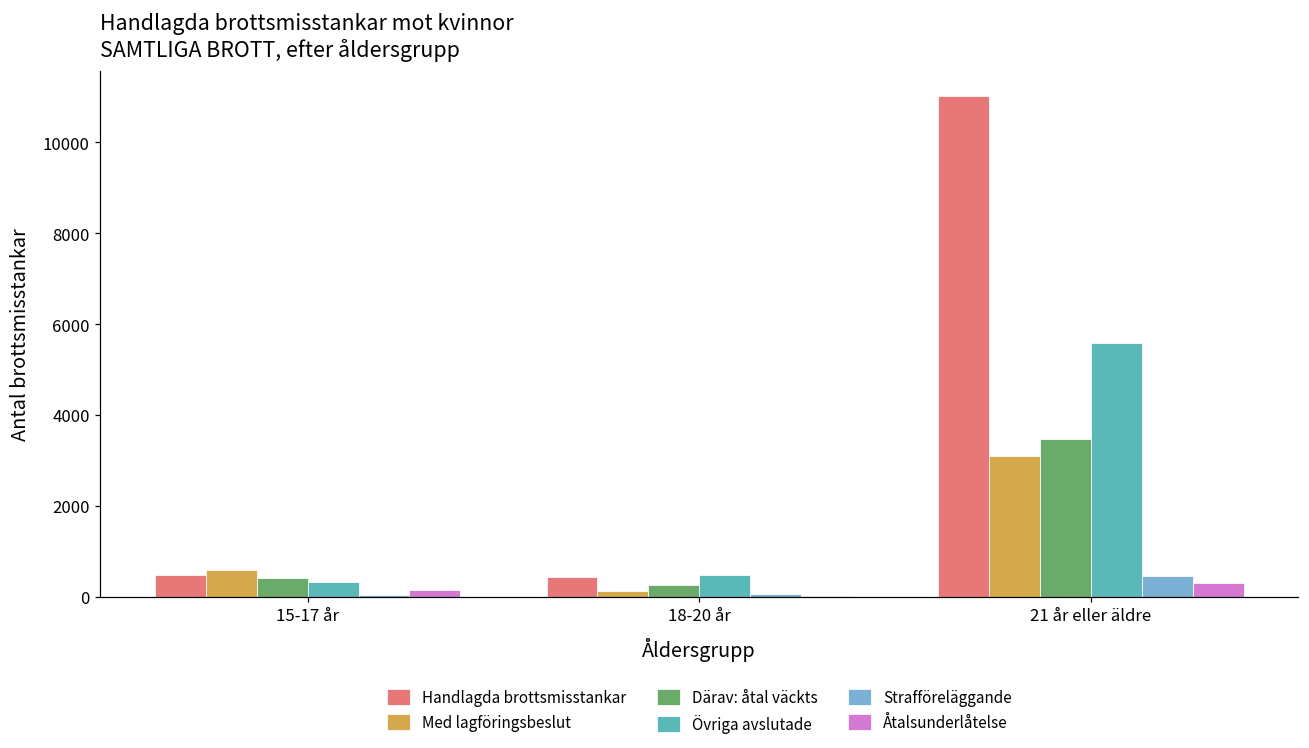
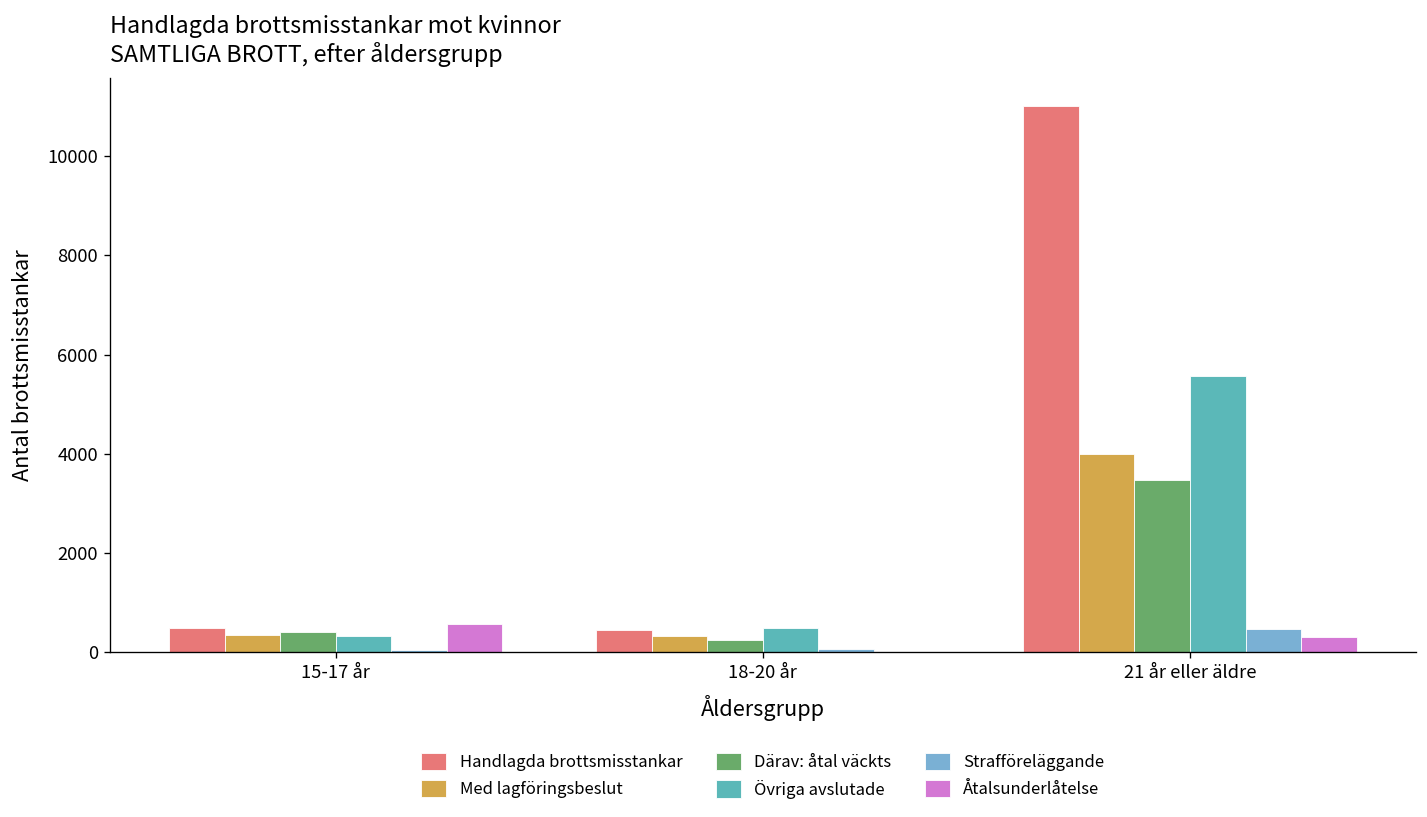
  {
    "Handlagda brottsmisstankar": {
      "15-17 år": 500,
      "18-20 år": 400,
      "21 år eller äldre": 11000
    },
    "Med lagföringsbeslut": {
-     "15-17 år": 600,
-     "18-20 år": 100,
-     "21 år eller äldre": 3100
+     "15-17 år": 300,
+     "18-20 år": 300,
+     "21 år eller äldre": 4000
    },
    "Därav: åtal väckts": {
      "15-17 år": 400,
      "18-20 år": 300,
      "21 år eller äldre": 3500
    },
    "Åtalsunderlåtelse": {
-     "15-17 år": 200,
+     "15-17 år": 600,
      "21 år eller äldre": 300
    }
  }
